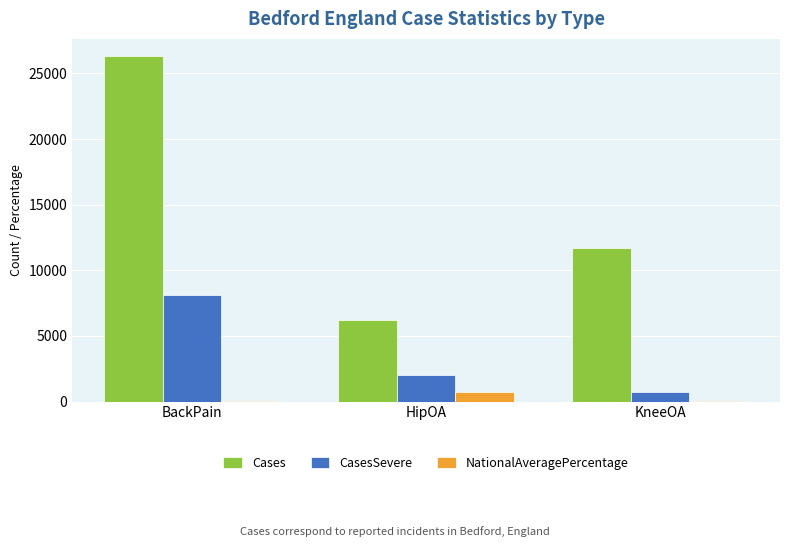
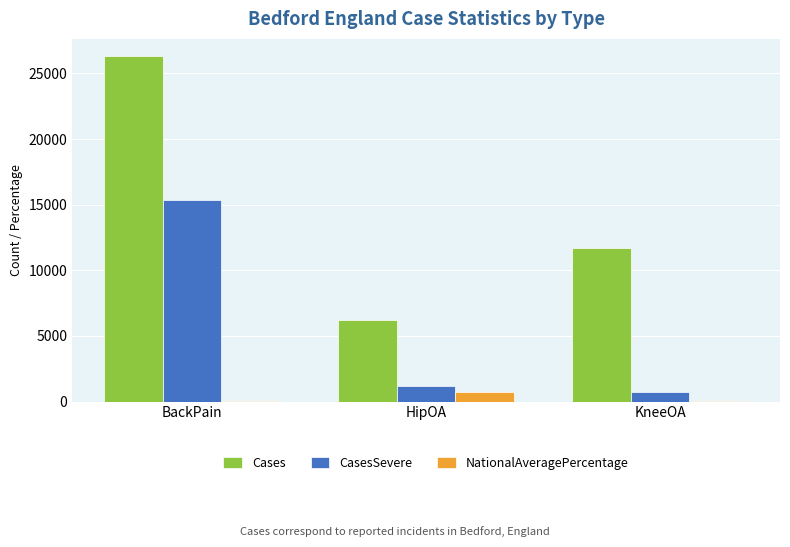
  {
    "Cases": {
      "BackPain": 26300,
      "HipOA": 6200,
      "KneeOA": 11700
    },
    "CasesSevere": {
-     "BackPain": 8100,
-     "HipOA": 2000,
+     "BackPain": 15300,
+     "HipOA": 1200,
      "KneeOA": 800
    },
    "NationalAveragePercentage": {
      "HipOA": 700
    }
  }
